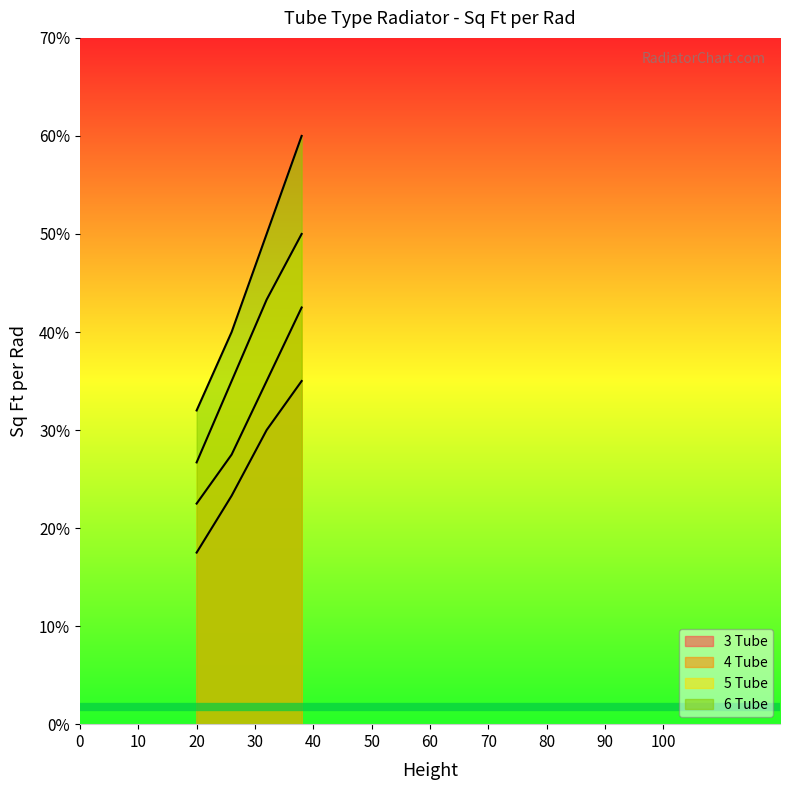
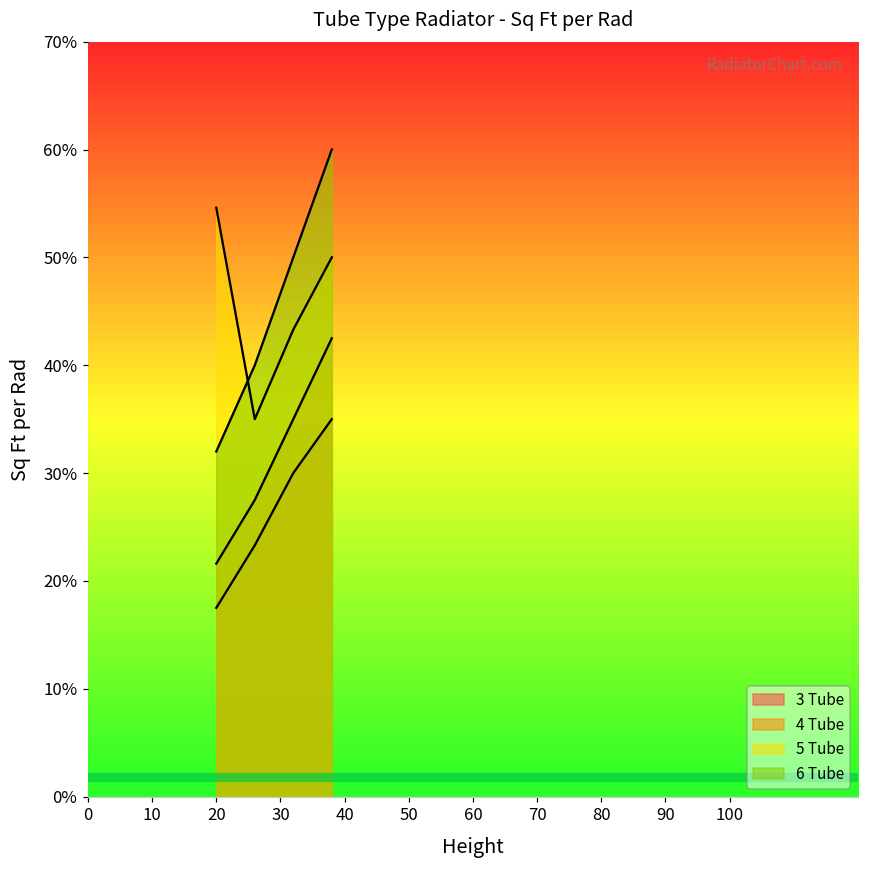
  {
    "3 Tube": {
      "20": "18%"
    },
    "4 Tube": {
-     "20": "23%"
+     "20": "22%"
    },
    "5 Tube": {
-     "20": "27%"
+     "20": "55%"
    },
    "6 Tube": {
      "20": "32%"
    }
  }
